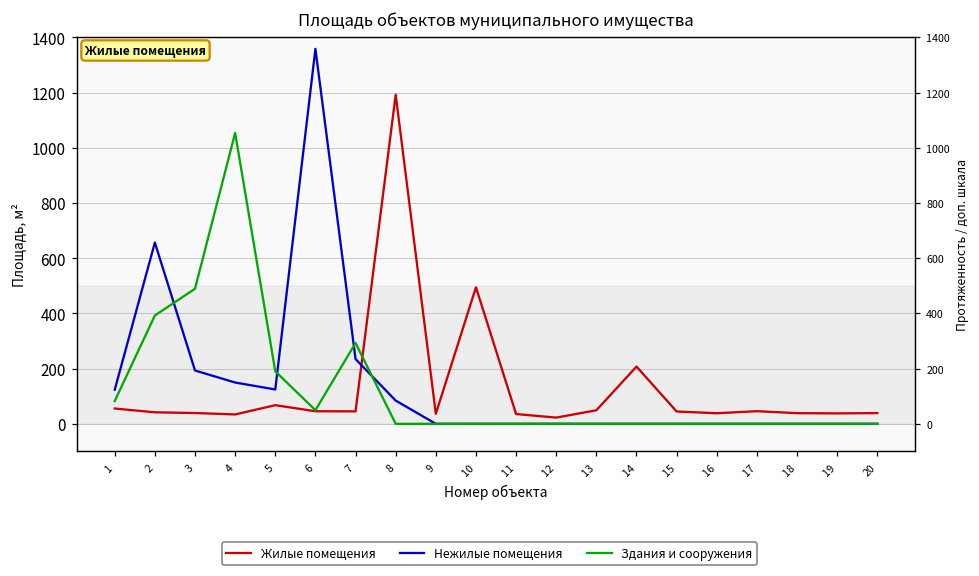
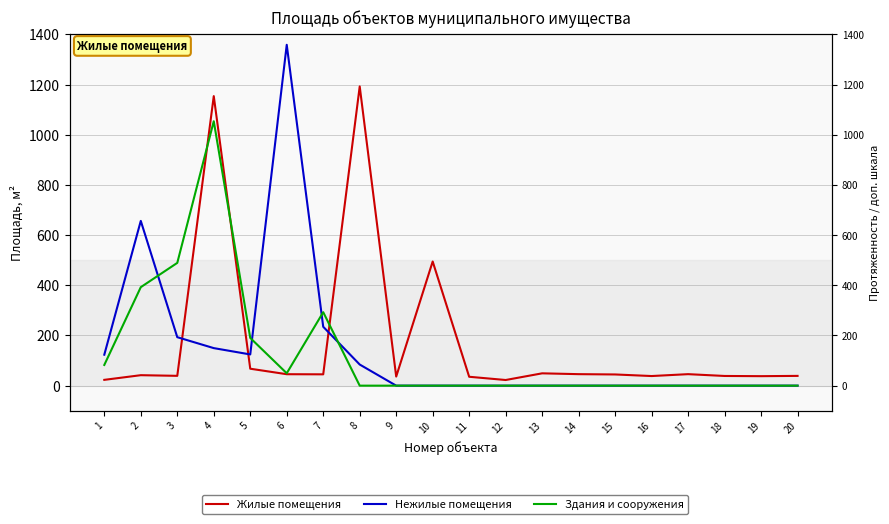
  {
    "Жилые помещения": {
-     "1": 60,
+     "1": 20,
      "2": 40,
      "3": 40,
-     "4": 30,
+     "4": 1150,
      "5": 70,
      "7": 50,
      "8": 1190,
      "9": 40,
      "10": 490,
      "11": 40,
      "12": 20,
      "13": 50,
-     "14": 210,
+     "14": 50,
      "15": 40,
      "16": 40,
      "17": 50,
      "18": 40,
      "19": 40,
      "20": 40
    },
    "Нежилые помещения": {
      "1": 120,
      "2": 660,
      "3": 190,
      "4": 150,
      "5": 120,
      "6": 1360,
      "7": 230,
      "8": 80
    },
    "Здания и сооружения": {
      "1": 80,
      "2": 390,
      "3": 490,
      "4": 1050,
      "5": 190,
      "7": 290,
      "8": 0
    }
  }
